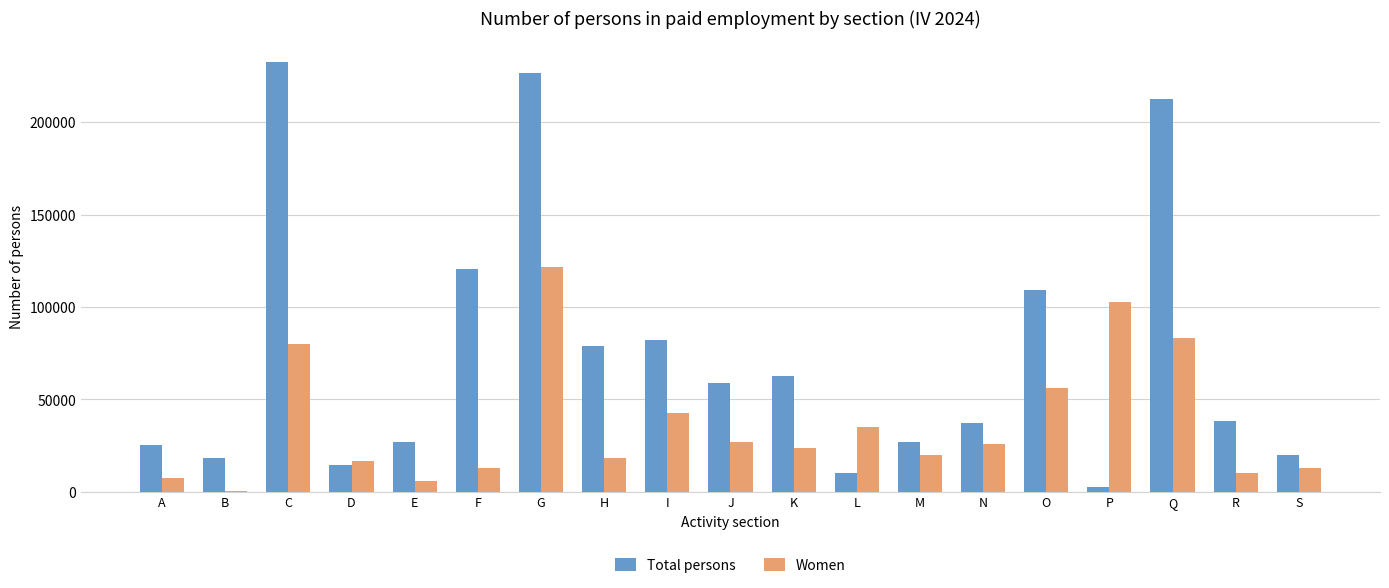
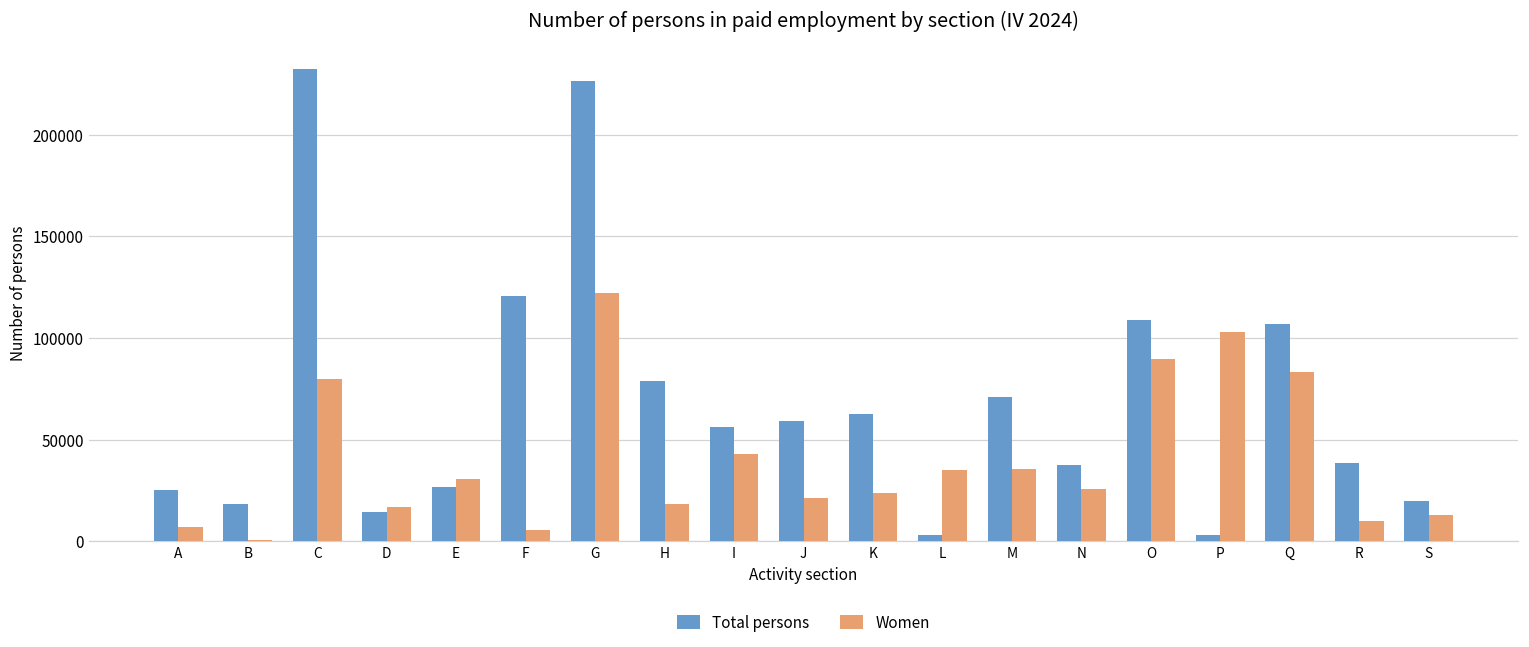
  {
    "Total persons": {
      "A": 25000,
      "B": 18000,
      "C": 233000,
      "D": 14000,
      "E": 27000,
      "F": 121000,
      "G": 226000,
      "H": 79000,
-     "I": 82000,
+     "I": 56000,
      "J": 59000,
      "K": 62000,
-     "L": 10000,
-     "M": 27000,
+     "L": 3000,
+     "M": 71000,
      "N": 37000,
      "O": 109000,
      "P": 3000,
-     "Q": 213000,
+     "Q": 107000,
      "R": 38000,
      "S": 20000
    },
    "Women": {
      "A": 7000,
      "C": 80000,
      "D": 17000,
-     "E": 6000,
-     "F": 13000,
+     "E": 30000,
+     "F": 6000,
      "G": 122000,
      "H": 18000,
      "I": 43000,
-     "J": 27000,
+     "J": 21000,
      "K": 24000,
      "L": 35000,
-     "M": 20000,
+     "M": 35000,
      "N": 26000,
-     "O": 56000,
+     "O": 90000,
      "P": 103000,
      "Q": 83000,
      "R": 10000,
      "S": 13000
    }
  }
